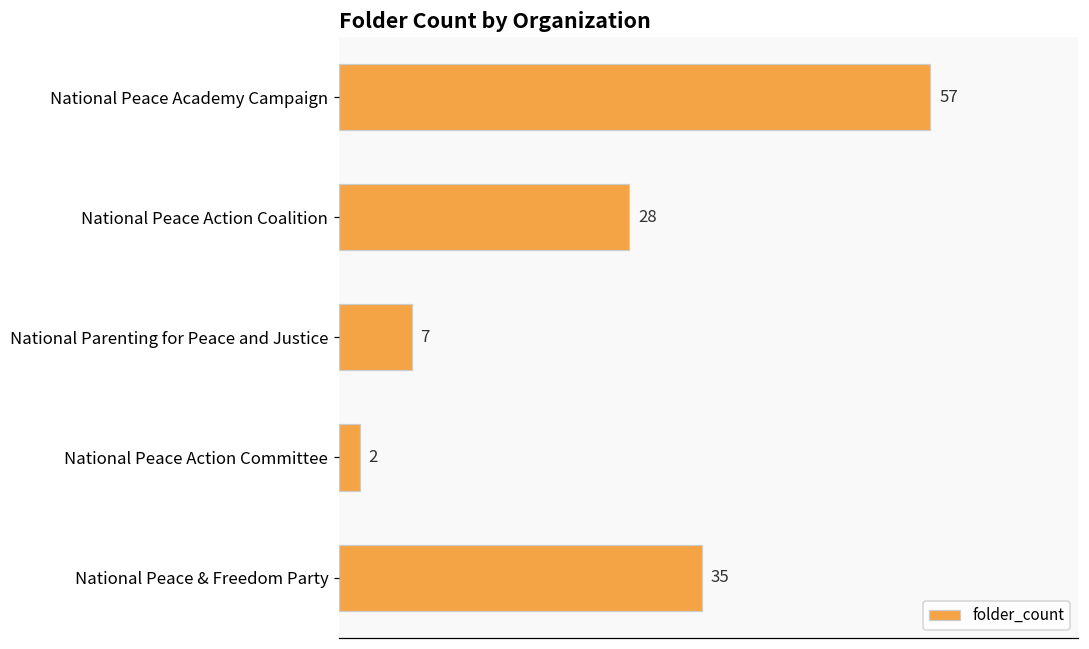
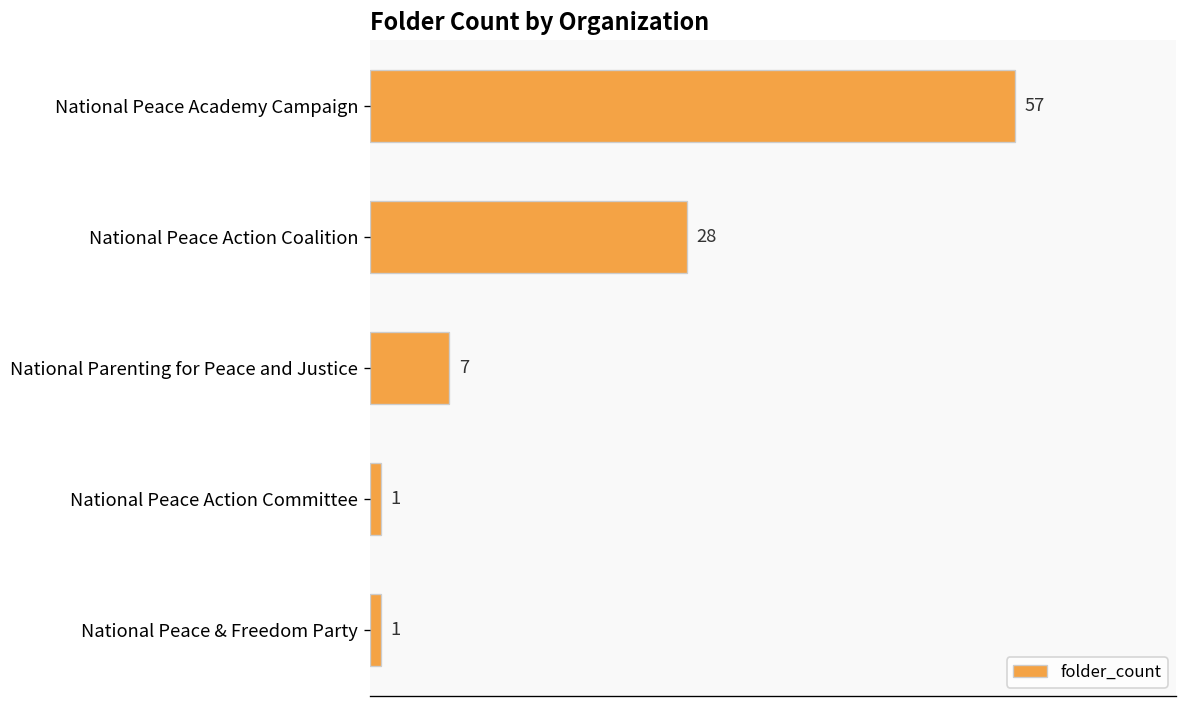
  {
    "National Peace Academy Campaign": 57,
    "National Peace Action Coalition": 28,
    "National Parenting for Peace and Justice": 7,
-   "National Peace Action Committee": 2,
-   "National Peace & Freedom Party": 35
+   "National Peace Action Committee": 1,
+   "National Peace & Freedom Party": 1
  }
